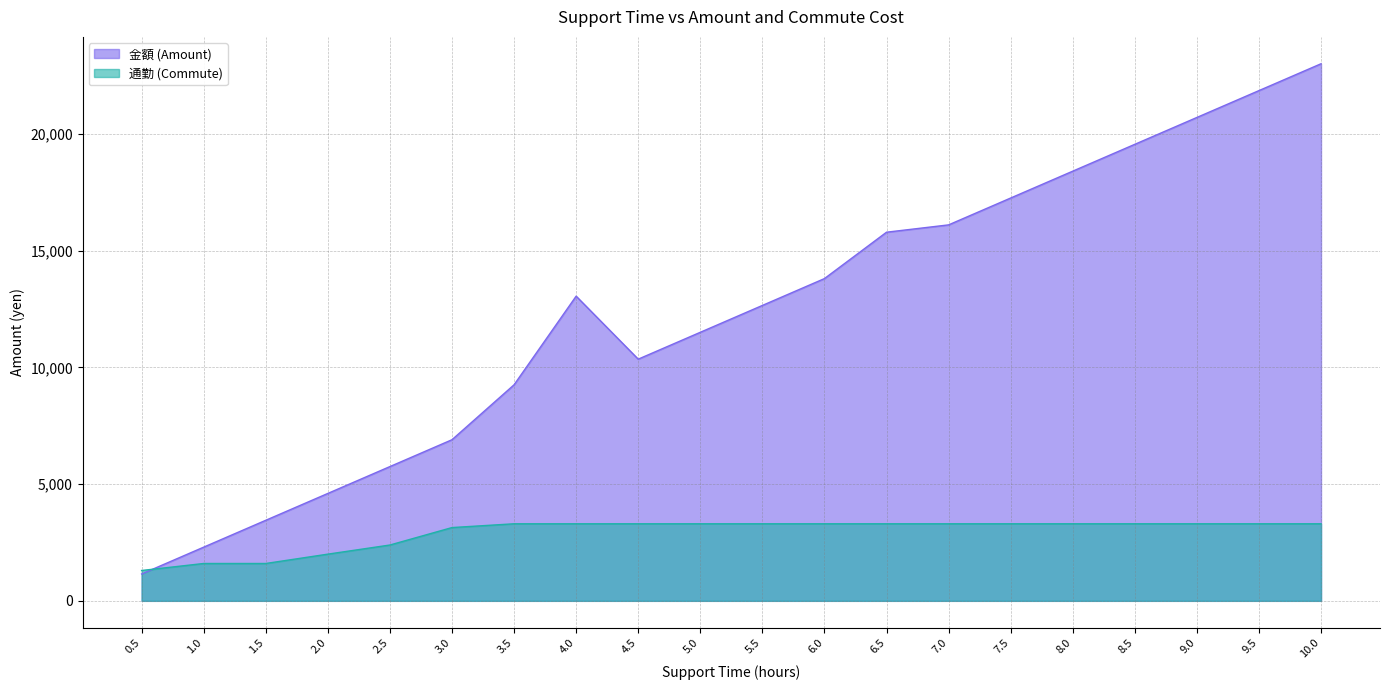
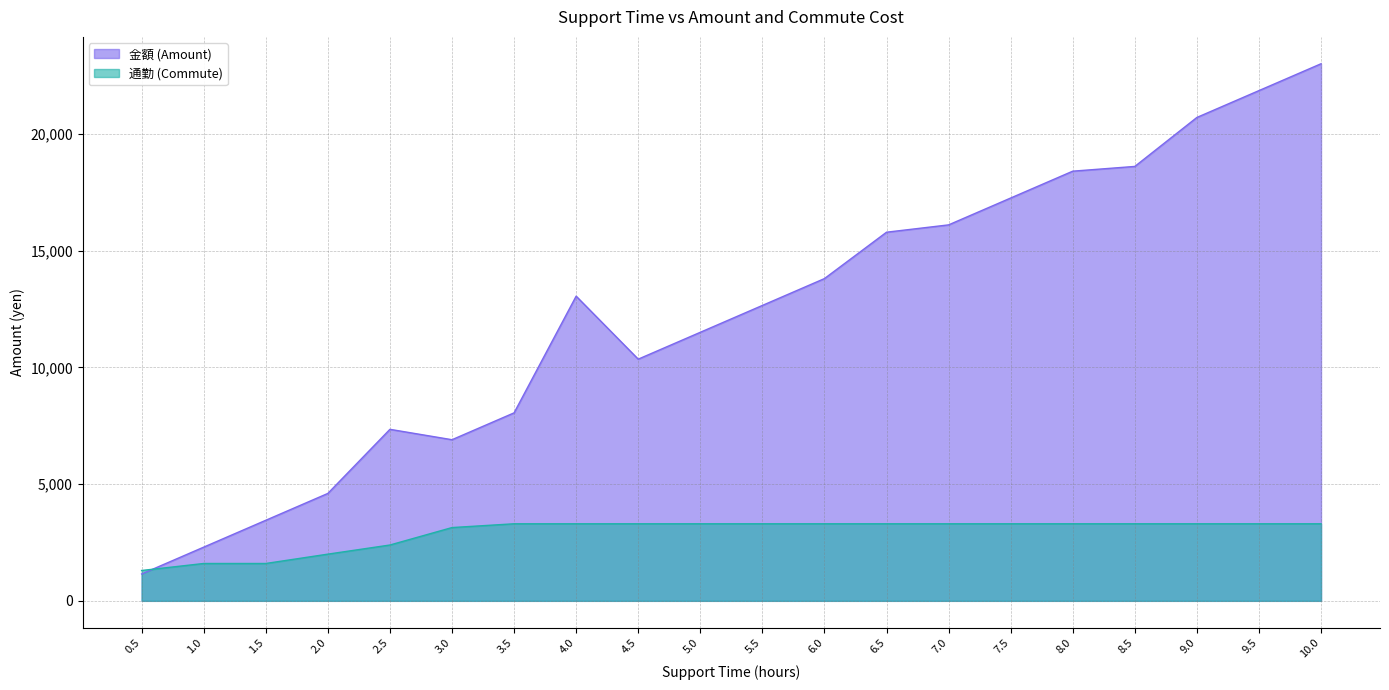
  {
    "金額 (Amount)": {
      "0.5": "1,200",
      "1.0": "2,300",
      "1.5": "3,500",
      "2.0": "4,600",
-     "2.5": "5,800",
+     "2.5": "7,300",
      "3.0": "6,900",
-     "3.5": "9,300",
+     "3.5": "8,100",
      "4.0": "13,000",
      "4.5": "10,400",
      "5.0": "11,500",
      "5.5": "12,700",
      "6.0": "13,800",
      "6.5": "15,800",
      "7.0": "16,100",
      "7.5": "17,300",
      "8.0": "18,400",
-     "8.5": "19,600",
+     "8.5": "18,600",
      "9.0": "20,700",
      "9.5": "21,900",
      "10.0": "23,000"
    },
    "通勤 (Commute)": {
      "0.5": "1,300",
      "1.0": "1,600",
      "1.5": "1,600",
      "2.0": "2,000",
      "2.5": "2,400",
      "3.0": "3,100",
      "3.5": "3,300",
      "4.0": "3,300",
      "4.5": "3,300",
      "5.0": "3,300",
      "5.5": "3,300",
      "6.0": "3,300",
      "6.5": "3,300",
      "7.0": "3,300",
      "7.5": "3,300",
      "8.0": "3,300",
      "8.5": "3,300",
      "9.0": "3,300",
      "9.5": "3,300",
      "10.0": "3,300"
    }
  }
